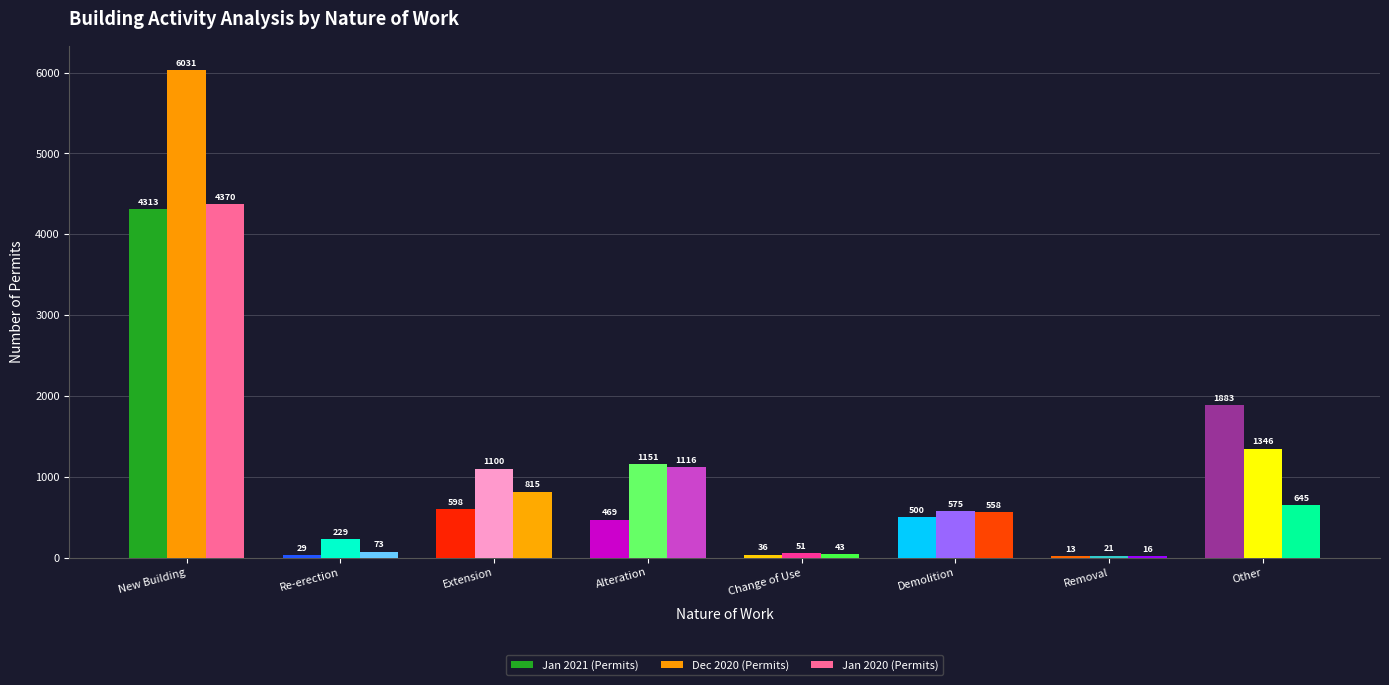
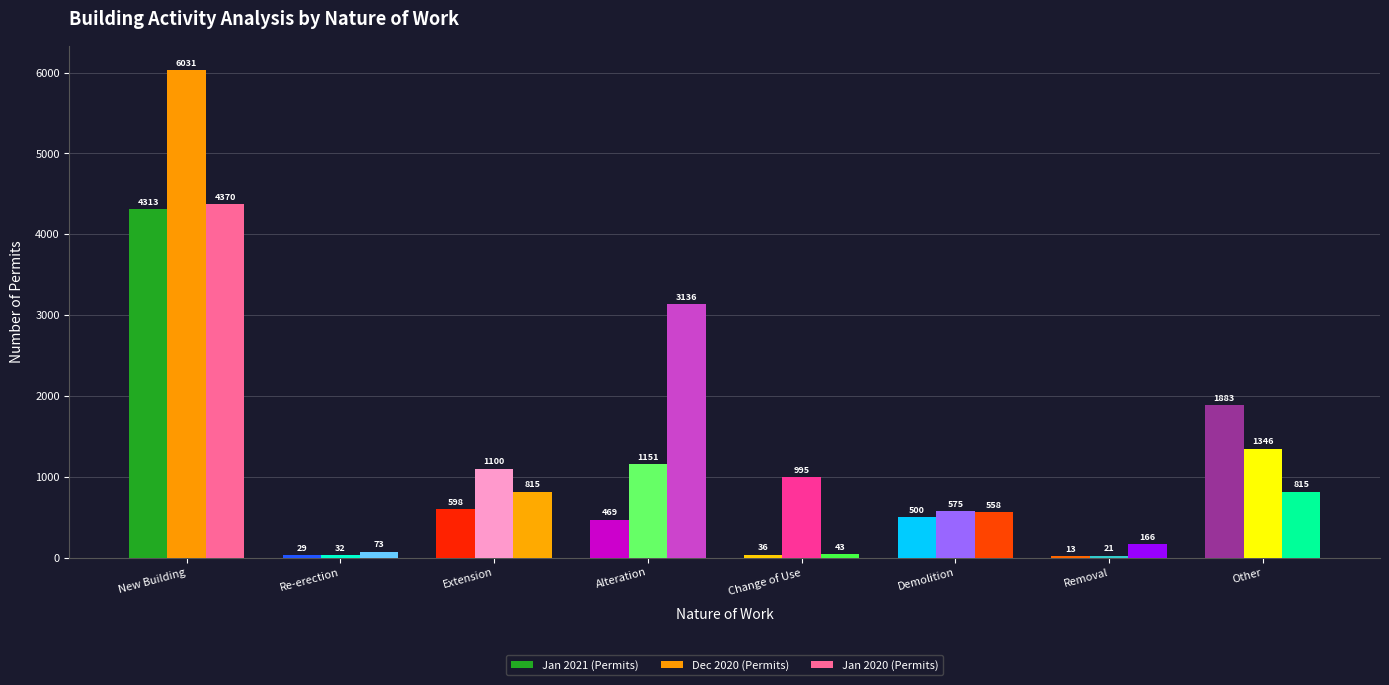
  {
    "Jan 2021 (Permits)": {
      "New Building": 4313,
      "Re-erection": 29,
      "Extension": 598,
      "Alteration": 469,
      "Change of Use": 36,
      "Demolition": 500,
      "Removal": 13,
      "Other": 1883
    },
    "Dec 2020 (Permits)": {
      "New Building": 6031,
-     "Re-erection": 229,
+     "Re-erection": 32,
      "Extension": 1100,
      "Alteration": 1151,
-     "Change of Use": 51,
+     "Change of Use": 995,
      "Demolition": 575,
      "Removal": 21,
      "Other": 1346
    },
    "Jan 2020 (Permits)": {
      "New Building": 4370,
      "Re-erection": 73,
      "Extension": 815,
-     "Alteration": 1116,
+     "Alteration": 3136,
      "Change of Use": 43,
      "Demolition": 558,
-     "Removal": 16,
-     "Other": 645
+     "Removal": 166,
+     "Other": 815
    }
  }
